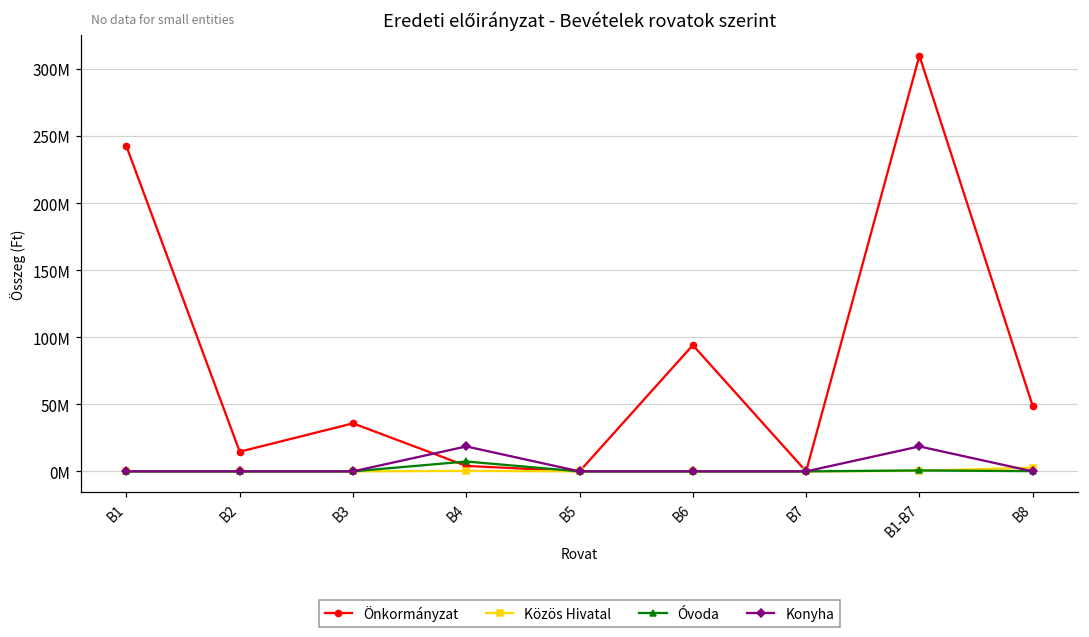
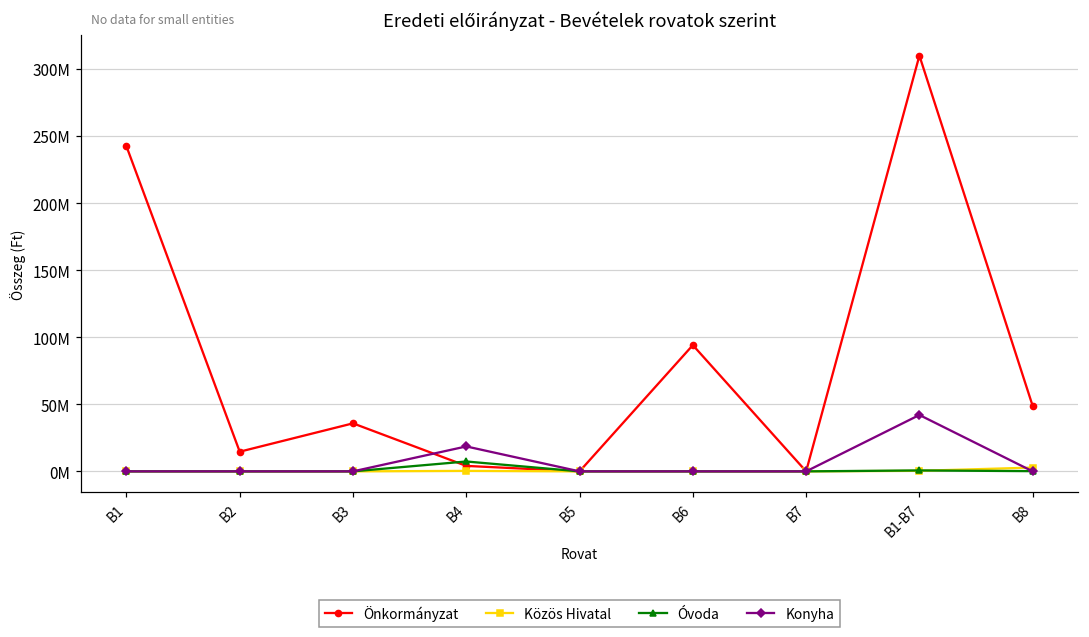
  {
    "Önkormányzat": {
      "B1": 243000000,
      "B2": 15000000,
      "B3": 36000000,
      "B4": 4000000,
      "B6": 94000000,
      "B1-B7": 310000000,
      "B8": 49000000
    },
    "Közös Hivatal": {
      "B4": 0,
      "B8": 3000000
    },
    "Óvoda": {
      "B4": 7000000
    },
    "Konyha": {
      "B4": 19000000,
-     "B1-B7": 19000000
+     "B1-B7": 42000000
    }
  }
